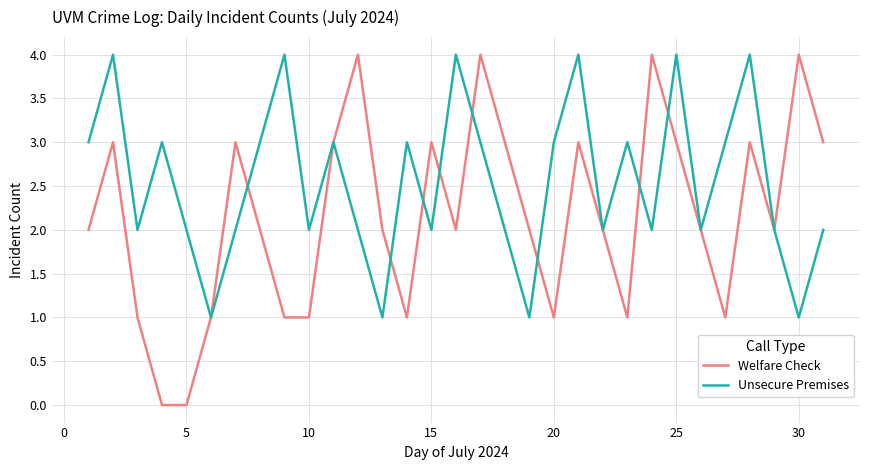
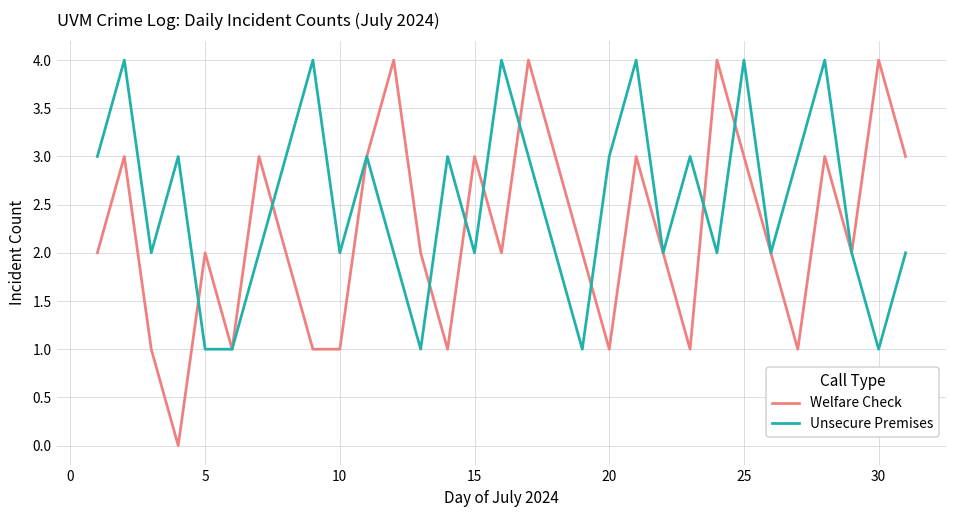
  {
    "Welfare Check": {
-     "5": 0,
+     "5": 2,
      "10": 1,
      "15": 3,
      "20": 1,
      "25": 3,
      "30": 4
    },
    "Unsecure Premises": {
-     "5": 2,
+     "5": 1,
      "10": 2,
      "15": 2,
      "20": 3,
      "25": 4,
      "30": 1
    }
  }
